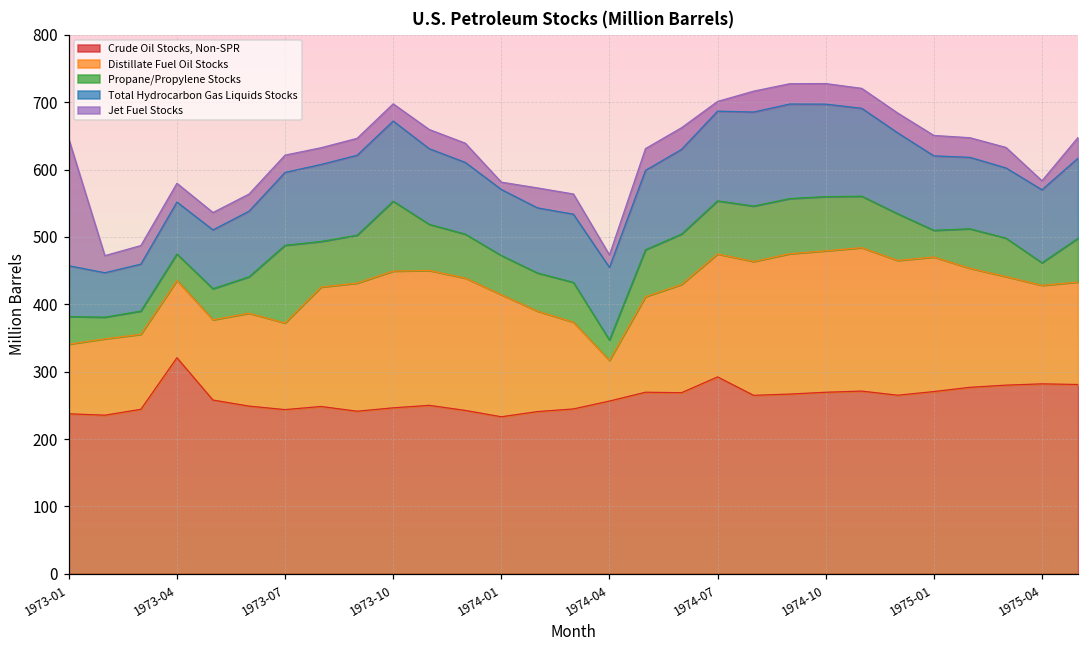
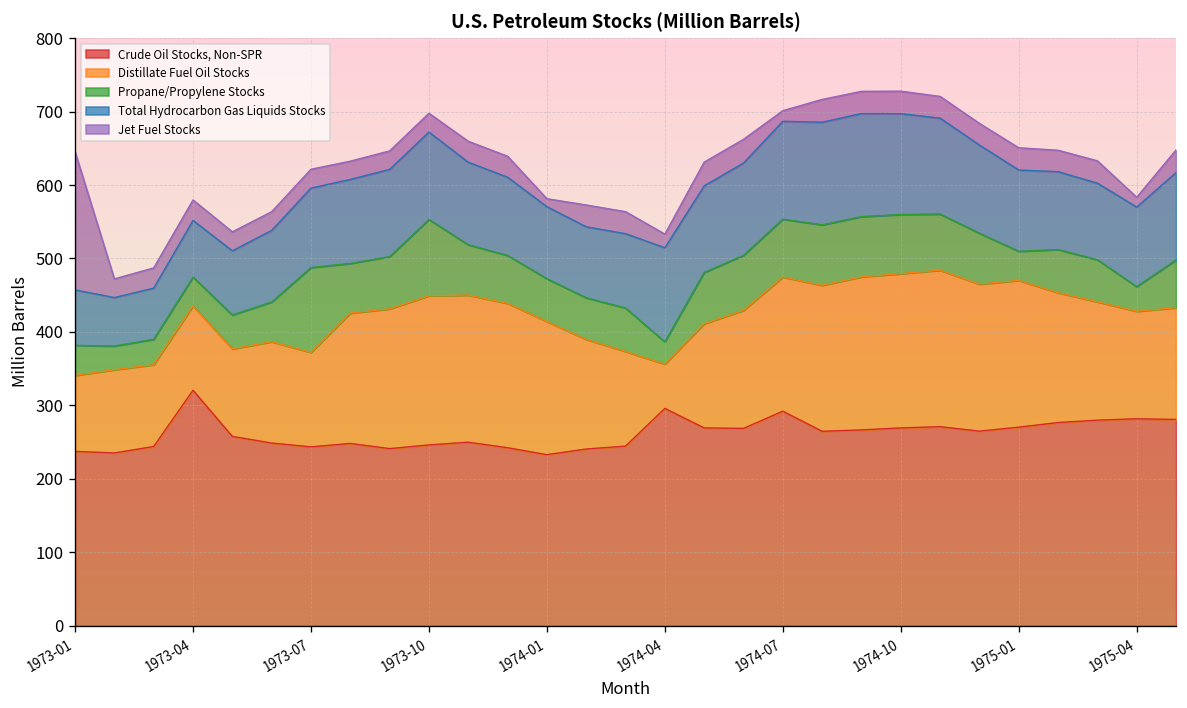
  {
    "Crude Oil Stocks, Non-SPR": {
      "1973-01": 240,
      "1973-04": 320,
      "1973-07": 240,
      "1973-10": 250,
      "1974-01": 230,
-     "1974-04": 260,
+     "1974-04": 300,
      "1974-07": 290,
      "1974-10": 270,
      "1975-01": 270,
      "1975-04": 280
    },
    "Distillate Fuel Oil Stocks": {
      "1973-01": 100,
      "1973-04": 110,
      "1973-07": 130,
      "1973-10": 200,
      "1974-01": 180,
      "1974-04": 60,
      "1974-07": 180,
      "1974-10": 210,
      "1975-01": 200,
      "1975-04": 150
    },
    "Propane/Propylene Stocks": {
      "1973-01": 40,
      "1973-04": 40,
      "1973-07": 120,
      "1973-10": 100,
      "1974-01": 60,
      "1974-04": 30,
      "1974-07": 80,
      "1974-10": 80,
      "1975-01": 40,
      "1975-04": 30
    },
    "Total Hydrocarbon Gas Liquids Stocks": {
      "1973-01": 80,
      "1973-04": 80,
      "1973-07": 110,
      "1973-10": 120,
      "1974-01": 100,
-     "1974-04": 110,
+     "1974-04": 130,
      "1974-07": 130,
      "1974-10": 140,
      "1975-01": 110,
      "1975-04": 110
    },
    "Jet Fuel Stocks": {
      "1973-01": 190,
      "1973-04": 30,
      "1973-07": 30,
      "1973-10": 30,
      "1974-01": 10,
      "1974-04": 20,
      "1974-07": 10,
      "1974-10": 30,
      "1975-01": 30,
      "1975-04": 10
    }
  }
